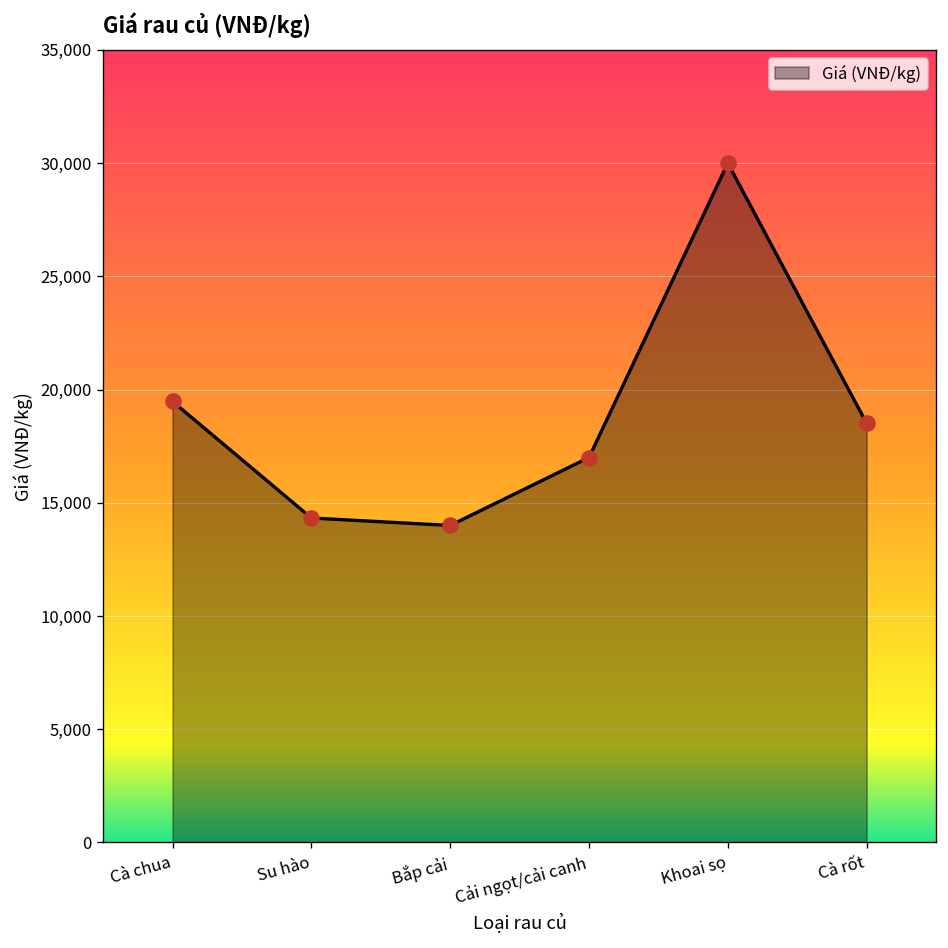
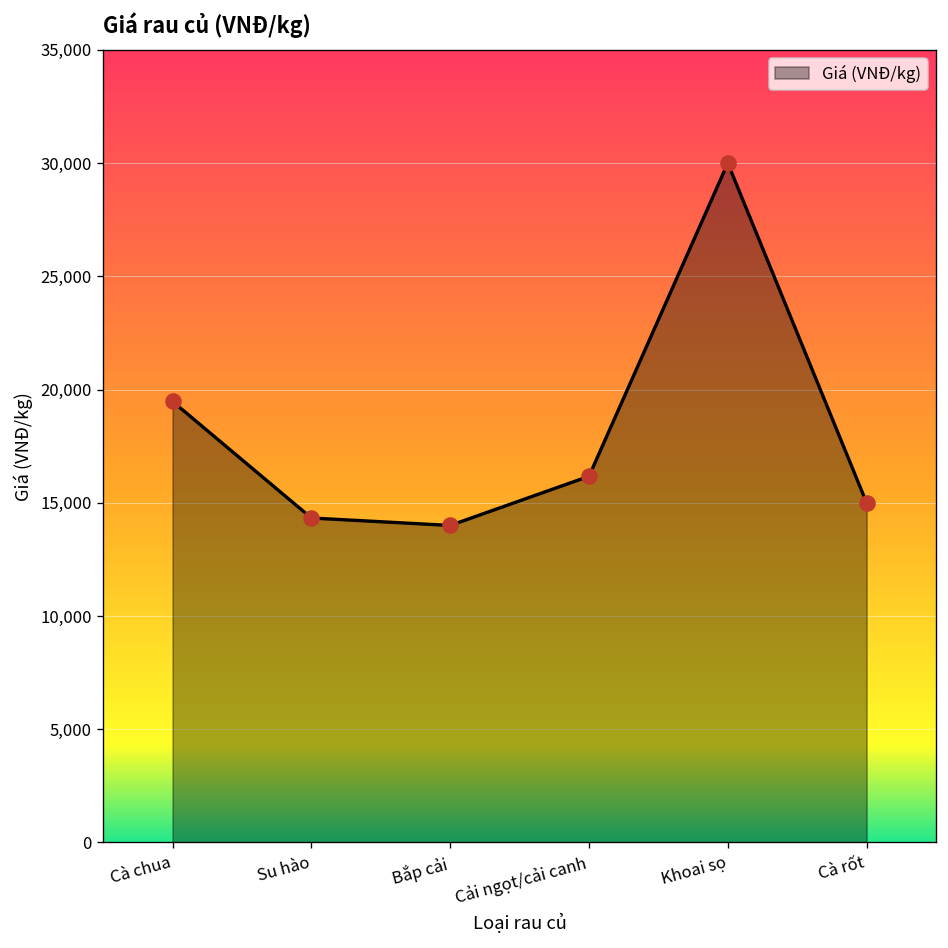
  {
    "Cà chua": "19,500",
    "Su hào": "14,300",
    "Bắp cải": "14,000",
-   "Cải ngọt/cải canh": "17,000",
+   "Cải ngọt/cải canh": "16,200",
    "Khoai sọ": "30,000",
-   "Cà rốt": "18,500"
+   "Cà rốt": "15,000"
  }
